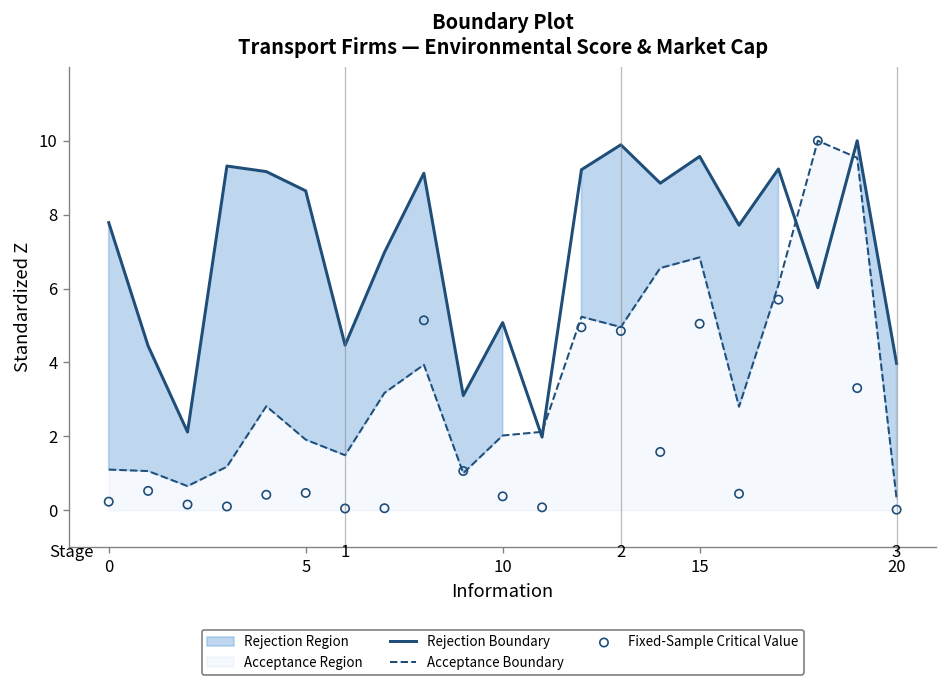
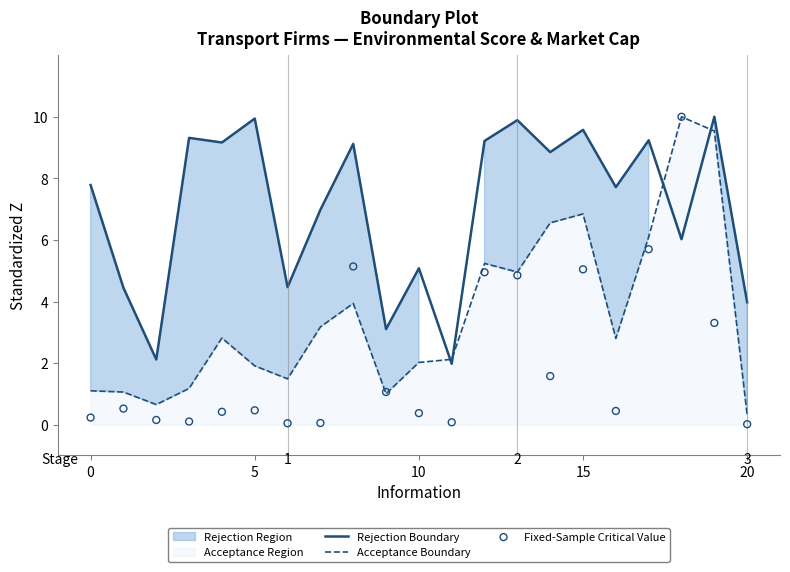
  {
    "Rejection Boundary": {
      "0": 7.8,
-     "5": 8.6,
+     "5": 9.9,
      "10": 5.1,
      "15": 9.6,
      "20": 4.0
    },
    "Acceptance Region": {
      "0": 1.1,
      "5": 1.9,
      "10": 2.0,
      "15": 6.8,
      "20": 0.3
    }
  }
